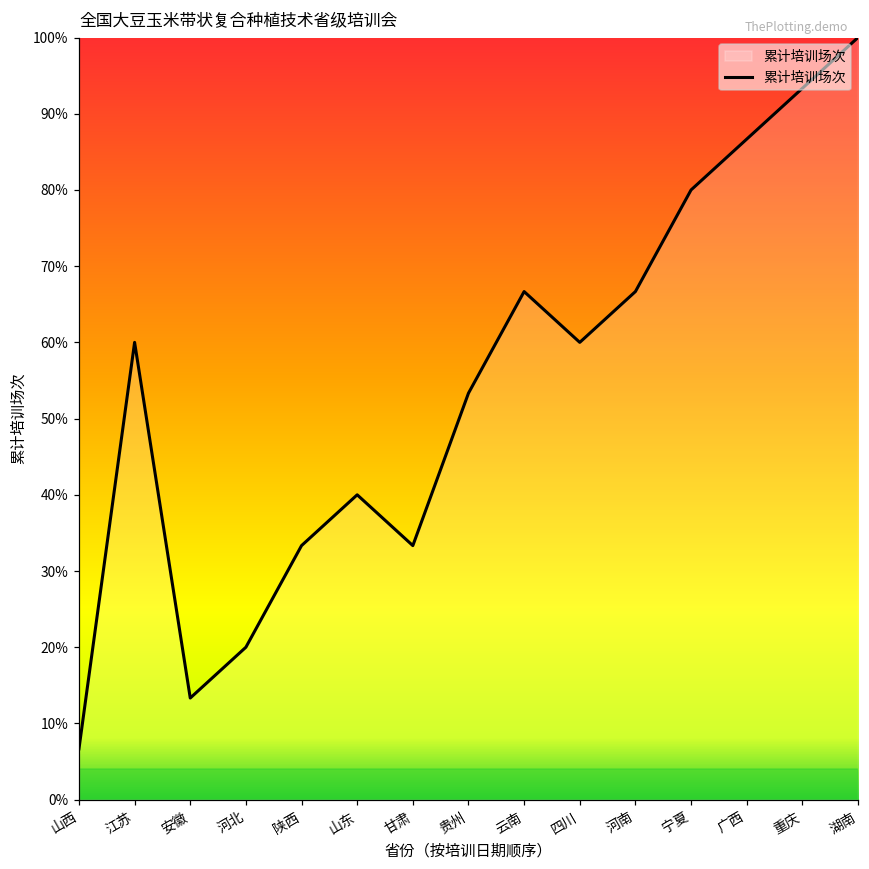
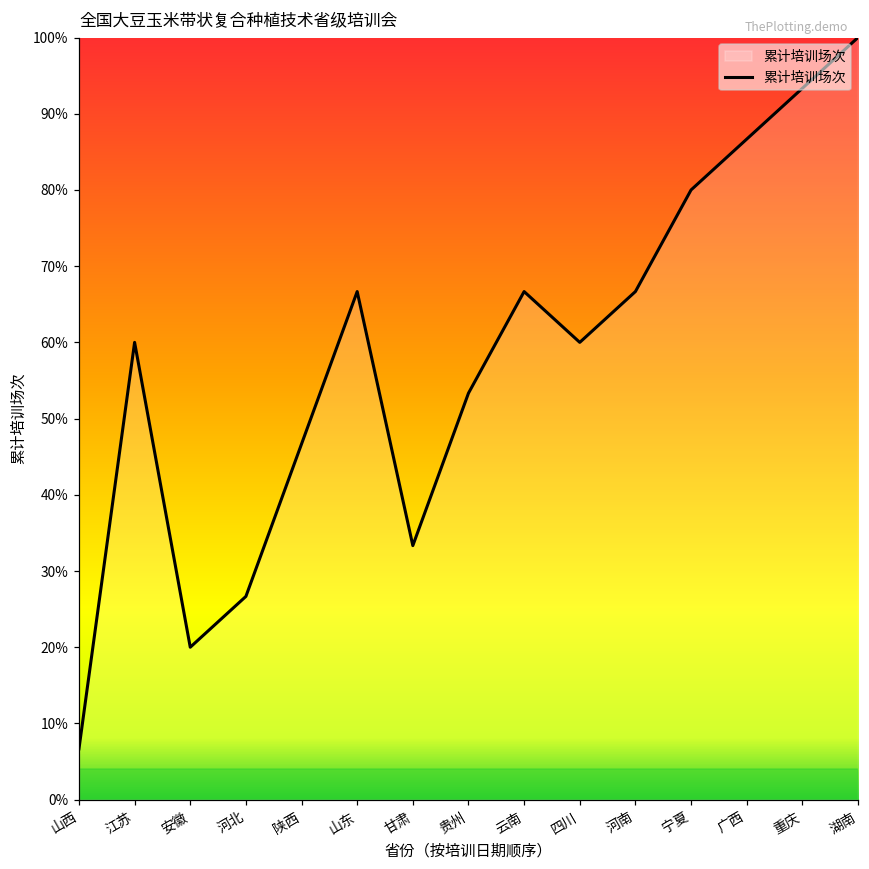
  {
    "山西": "7%",
    "江苏": "60%",
-   "安徽": "13%",
-   "河北": "20%",
-   "陕西": "33%",
-   "山东": "40%",
+   "安徽": "20%",
+   "河北": "27%",
+   "陕西": "47%",
+   "山东": "67%",
    "甘肃": "33%",
    "贵州": "53%",
    "云南": "67%",
    "四川": "60%",
    "河南": "67%",
    "宁夏": "80%",
    "广西": "87%",
    "湖南": "100%"
  }
